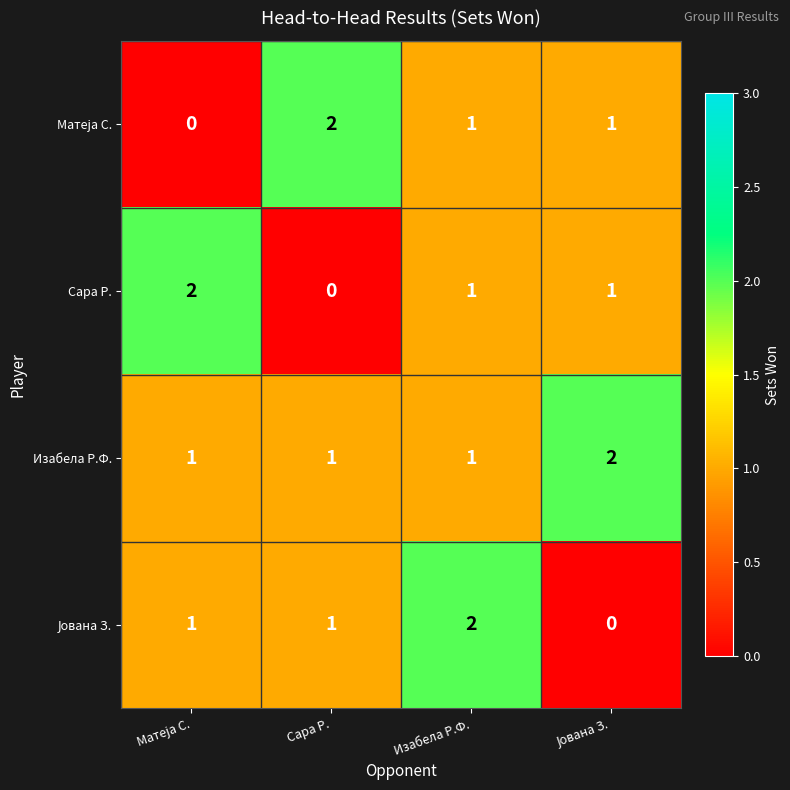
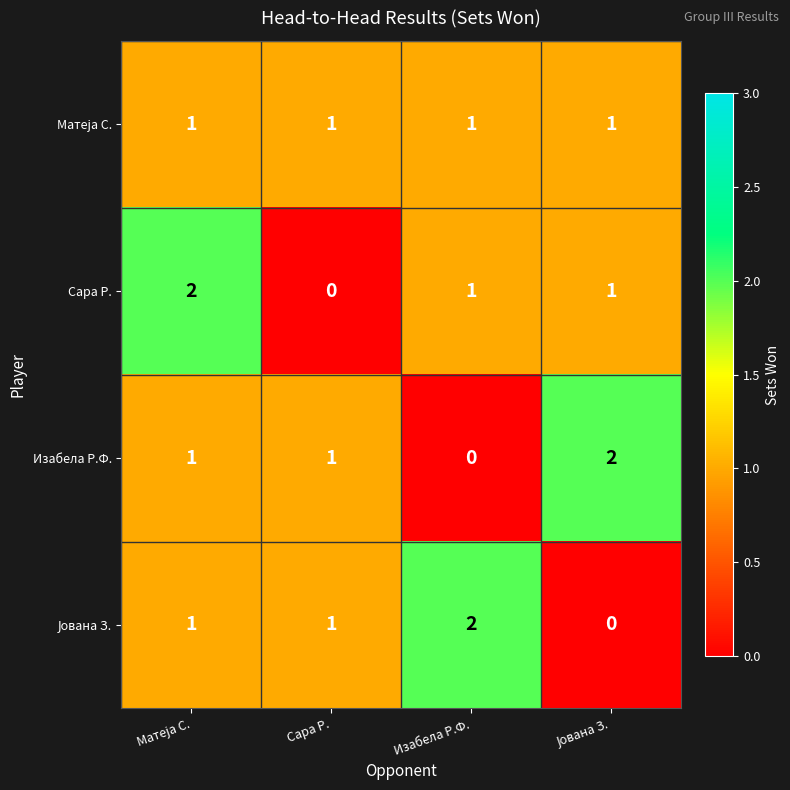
  {
    "Матеја С.": {
-     "Матеја С.": 0,
-     "Сара Р.": 2,
+     "Матеја С.": 1,
+     "Сара Р.": 1,
      "Изабела Р.Ф.": 1,
      "Јована З.": 1
    },
    "Сара Р.": {
      "Матеја С.": 2,
      "Сара Р.": 0,
      "Изабела Р.Ф.": 1,
      "Јована З.": 1
    },
    "Изабела Р.Ф.": {
      "Матеја С.": 1,
      "Сара Р.": 1,
-     "Изабела Р.Ф.": 1,
+     "Изабела Р.Ф.": 0,
      "Јована З.": 2
    },
    "Јована З.": {
      "Матеја С.": 1,
      "Сара Р.": 1,
      "Изабела Р.Ф.": 2,
      "Јована З.": 0
    }
  }
